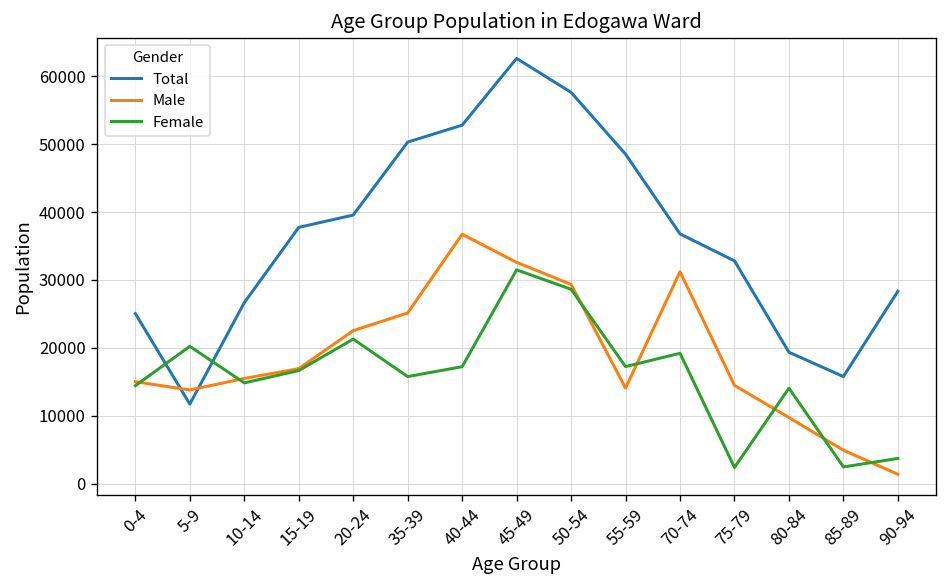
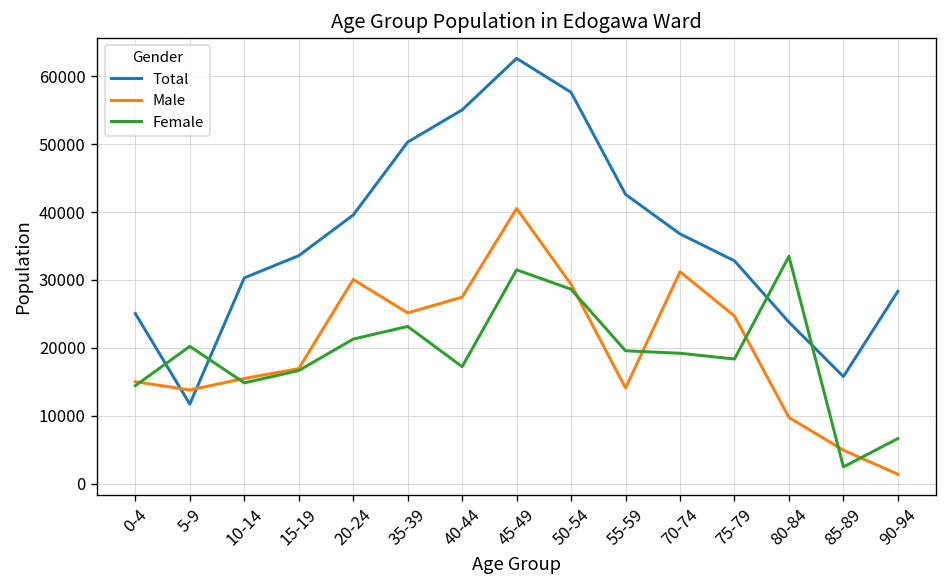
  {
    "Total": {
      "0-4": 25000,
      "5-9": 12000,
-     "10-14": 27000,
-     "15-19": 38000,
+     "10-14": 30000,
+     "15-19": 34000,
      "20-24": 40000,
      "35-39": 50000,
-     "40-44": 53000,
+     "40-44": 55000,
      "45-49": 63000,
      "50-54": 58000,
-     "55-59": 49000,
+     "55-59": 43000,
      "70-74": 37000,
      "75-79": 33000,
-     "80-84": 19000,
+     "80-84": 24000,
      "85-89": 16000,
      "90-94": 28000
    },
    "Male": {
      "0-4": 15000,
      "5-9": 14000,
      "10-14": 15000,
-     "20-24": 23000,
+     "20-24": 30000,
      "35-39": 25000,
-     "40-44": 37000,
-     "45-49": 33000,
+     "40-44": 27000,
+     "45-49": 41000,
      "50-54": 29000,
      "55-59": 14000,
      "70-74": 31000,
-     "75-79": 14000,
+     "75-79": 25000,
      "80-84": 10000,
      "85-89": 5000,
      "90-94": 1000
    },
    "Female": {
      "0-4": 14000,
      "5-9": 20000,
      "10-14": 15000,
      "20-24": 21000,
-     "35-39": 16000,
+     "35-39": 23000,
      "40-44": 17000,
      "45-49": 31000,
      "50-54": 29000,
-     "55-59": 17000,
+     "55-59": 20000,
      "70-74": 19000,
-     "75-79": 2000,
-     "80-84": 14000,
+     "75-79": 18000,
+     "80-84": 33000,
      "85-89": 2000,
-     "90-94": 4000
+     "90-94": 7000
    }
  }
